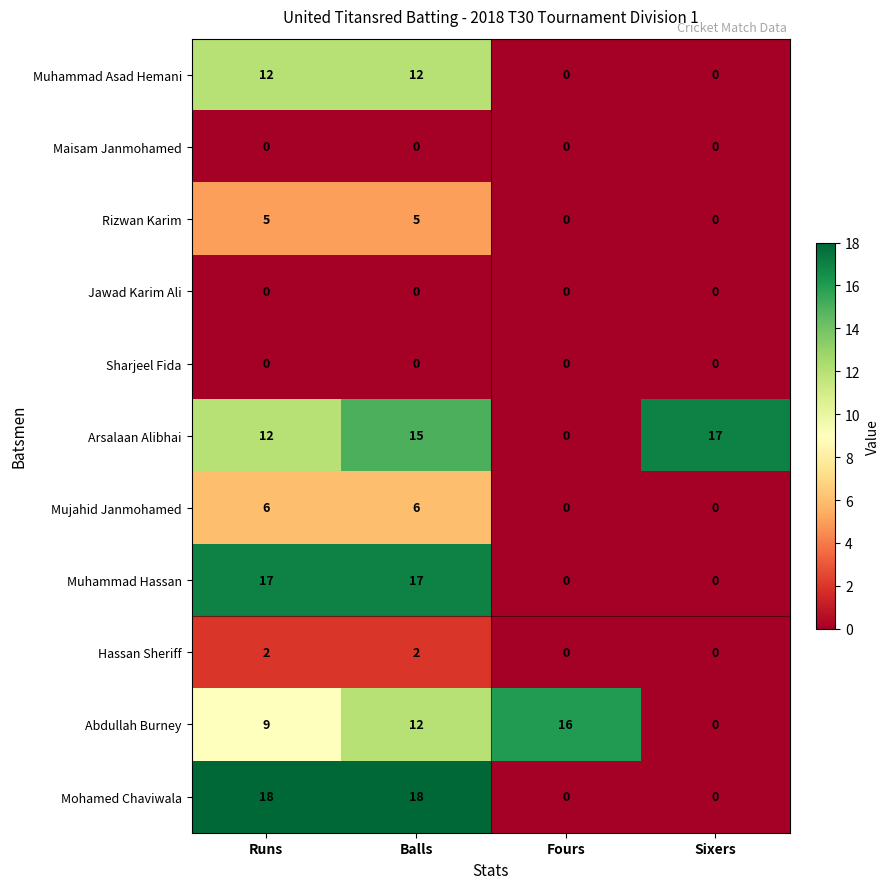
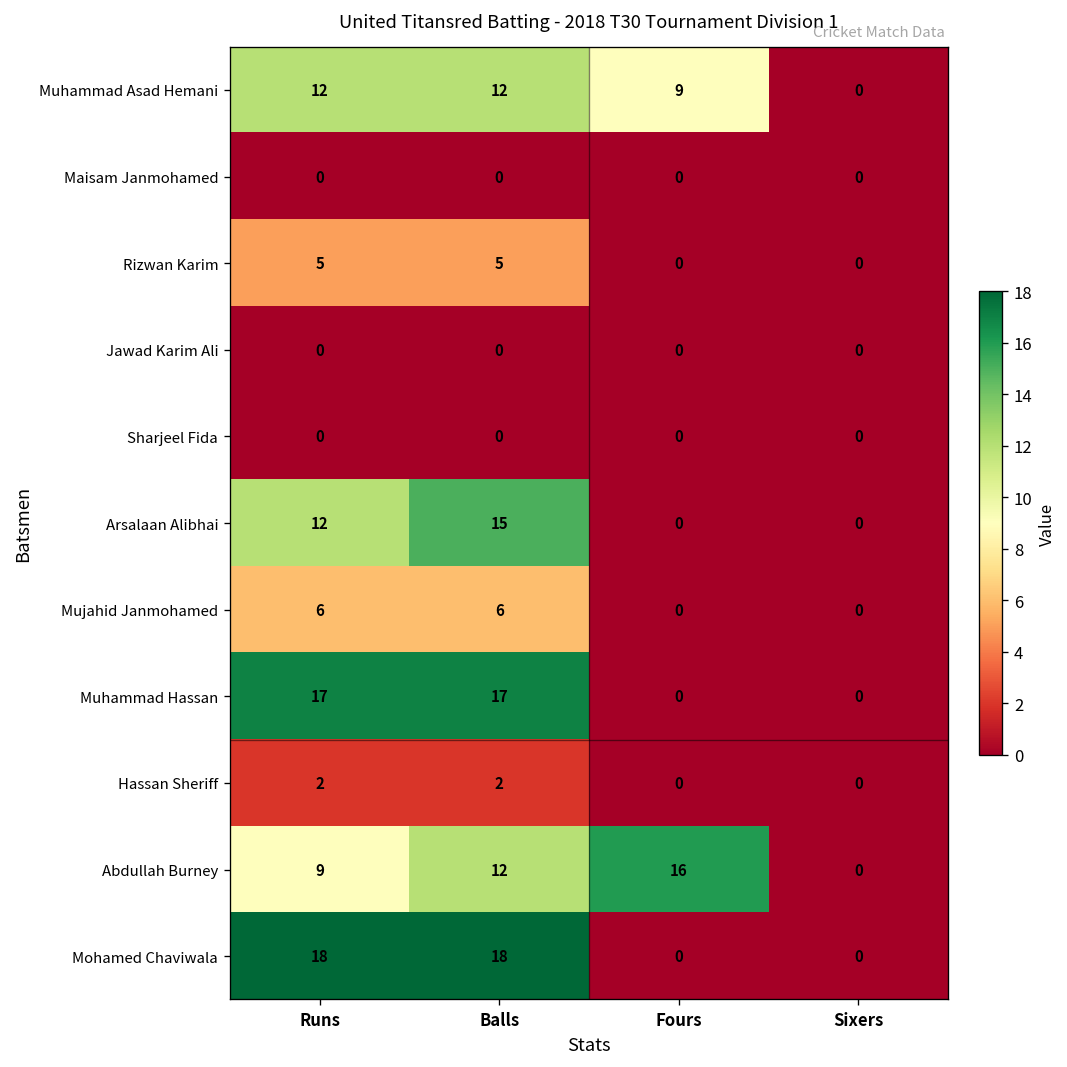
  {
    "Muhammad Asad Hemani": {
      "Runs": 12,
      "Balls": 12,
-     "Fours": 0,
+     "Fours": 9,
      "Sixers": 0
    },
    "Maisam Janmohamed": {
      "Runs": 0,
      "Balls": 0,
      "Fours": 0,
      "Sixers": 0
    },
    "Rizwan Karim": {
      "Runs": 5,
      "Balls": 5,
      "Fours": 0,
      "Sixers": 0
    },
    "Jawad Karim Ali": {
      "Runs": 0,
      "Balls": 0,
      "Fours": 0,
      "Sixers": 0
    },
    "Sharjeel Fida": {
      "Runs": 0,
      "Balls": 0,
      "Fours": 0,
      "Sixers": 0
    },
    "Arsalaan Alibhai": {
      "Runs": 12,
      "Balls": 15,
      "Fours": 0,
-     "Sixers": 17
+     "Sixers": 0
    },
    "Mujahid Janmohamed": {
      "Runs": 6,
      "Balls": 6,
      "Fours": 0,
      "Sixers": 0
    },
    "Muhammad Hassan": {
      "Runs": 17,
      "Balls": 17,
      "Fours": 0,
      "Sixers": 0
    },
    "Hassan Sheriff": {
      "Runs": 2,
      "Balls": 2,
      "Fours": 0,
      "Sixers": 0
    },
    "Abdullah Burney": {
      "Runs": 9,
      "Balls": 12,
      "Fours": 16,
      "Sixers": 0
    },
    "Mohamed Chaviwala": {
      "Runs": 18,
      "Balls": 18,
      "Fours": 0,
      "Sixers": 0
    }
  }
